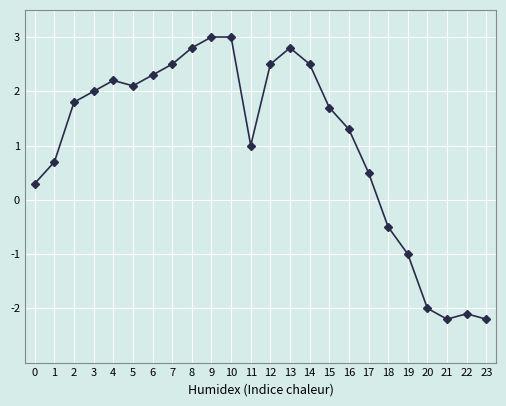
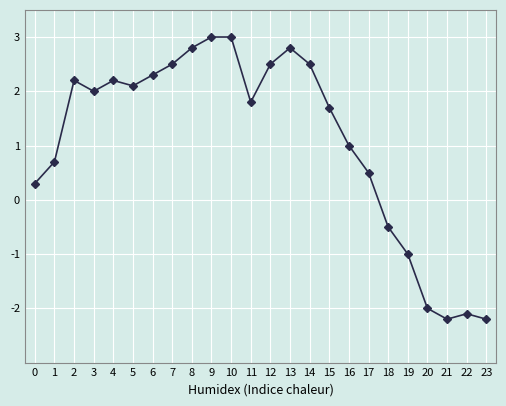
  {
    "0": 0.3,
    "1": 0.7,
-   "2": 1.8,
+   "2": 2.2,
    "3": 2.0,
    "4": 2.2,
    "5": 2.1,
    "6": 2.3,
    "7": 2.5,
    "8": 2.8,
    "9": 3.0,
    "10": 3.0,
-   "11": 1.0,
+   "11": 1.8,
    "12": 2.5,
    "13": 2.8,
    "14": 2.5,
    "15": 1.7,
-   "16": 1.3,
+   "16": 1.0,
    "17": 0.5,
    "18": -0.5,
    "19": -1.0,
    "20": -2.0,
    "21": -2.2,
    "22": -2.1,
    "23": -2.2
  }
